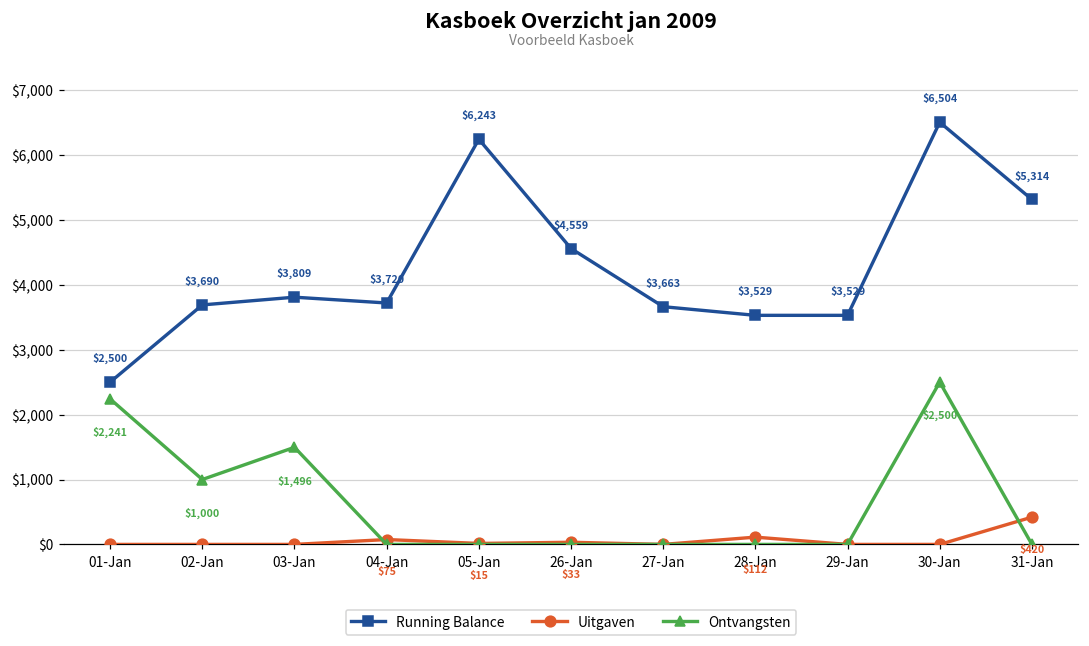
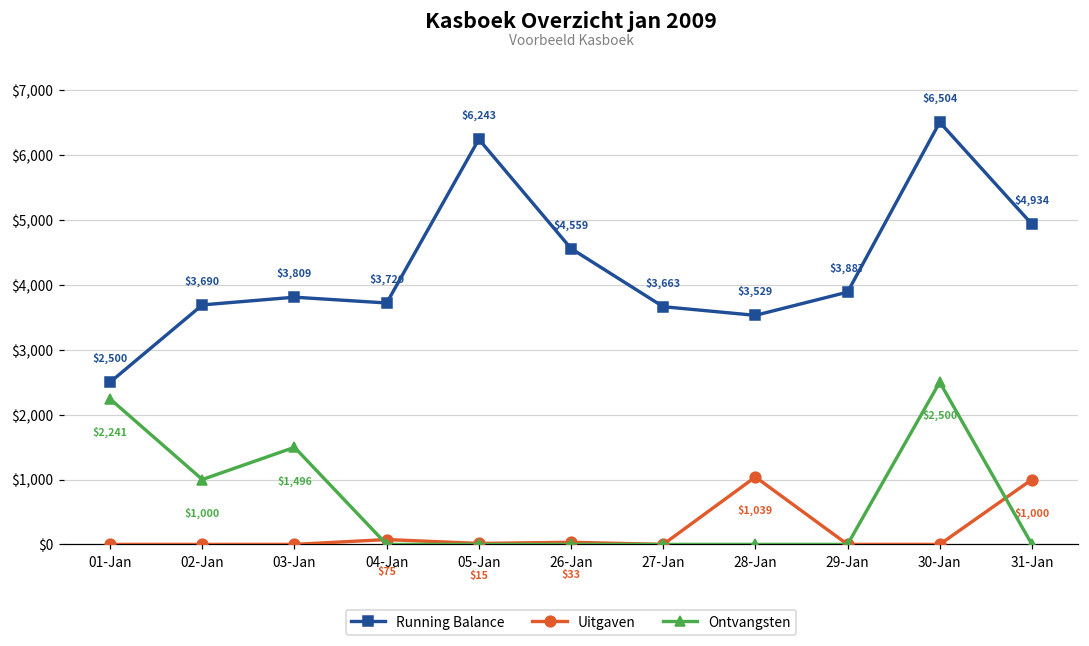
  {
    "Running Balance": {
      "01-Jan": "$2,500",
      "02-Jan": "$3,690",
      "03-Jan": "$3,809",
      "04-Jan": "$3,720",
      "05-Jan": "$6,243",
      "26-Jan": "$4,559",
      "27-Jan": "$3,663",
      "28-Jan": "$3,529",
-     "29-Jan": "$3,529",
+     "29-Jan": "$3,887",
      "30-Jan": "$6,504",
-     "31-Jan": "$5,314"
+     "31-Jan": "$4,934"
    },
    "Uitgaven": {
      "04-Jan": "$75",
-     "28-Jan": "$112",
-     "31-Jan": "$420"
+     "28-Jan": "$1,039",
+     "31-Jan": "$1,000"
    },
    "Ontvangsten": {
      "01-Jan": "$2,241",
      "02-Jan": "$1,000",
      "03-Jan": "$1,496",
      "30-Jan": "$2,500"
    }
  }
